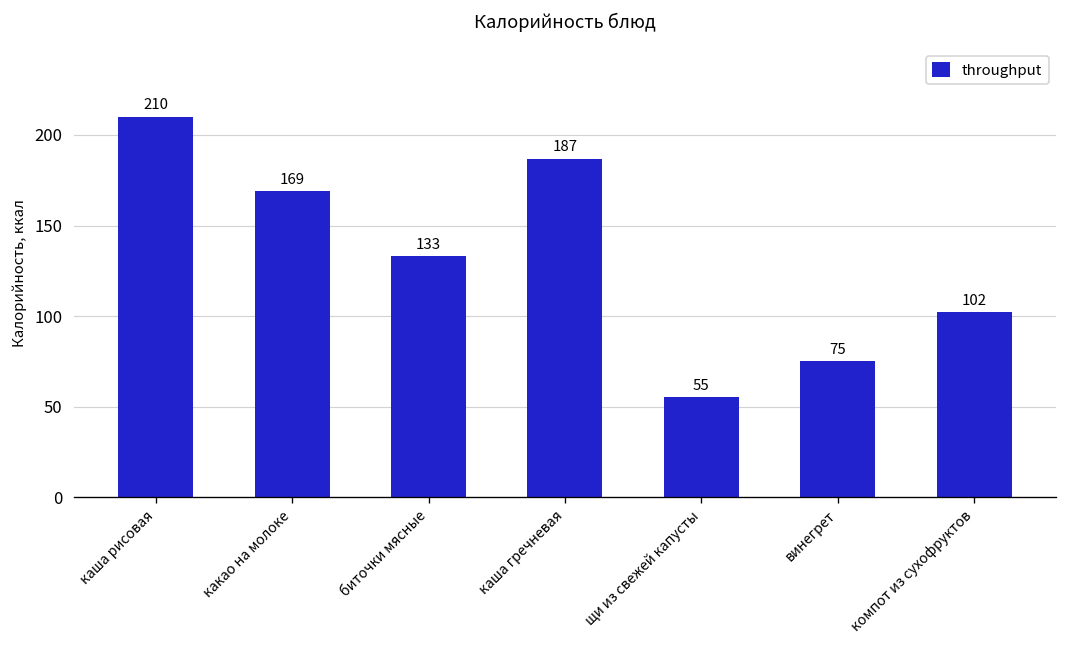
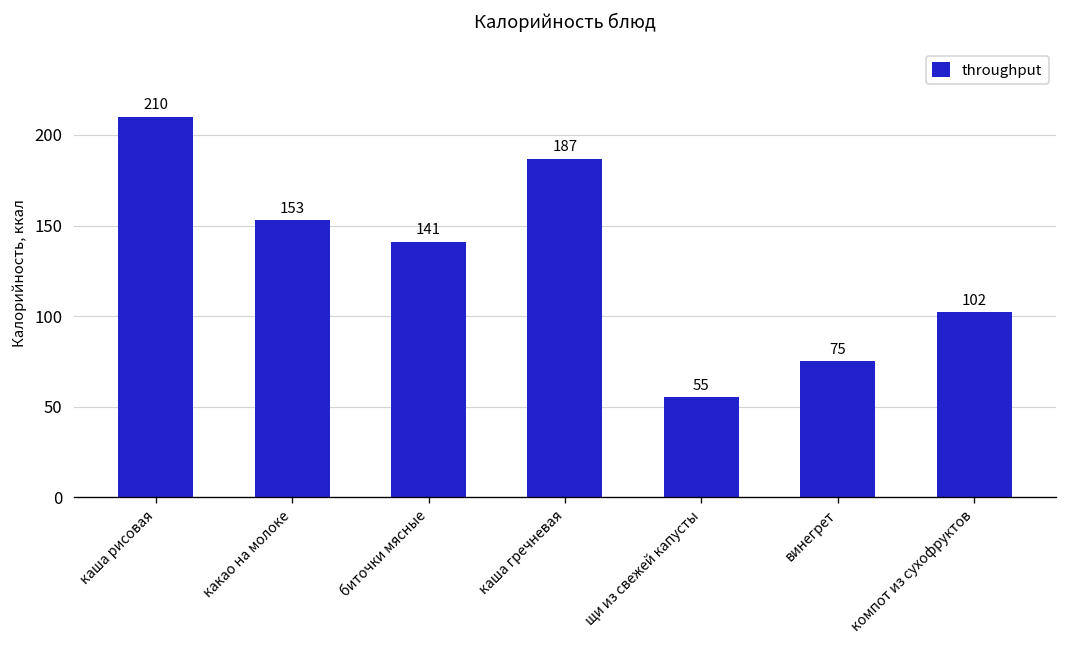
  {
    "каша рисовая": 210,
-   "какао на молоке": 169,
-   "биточки мясные": 133,
+   "какао на молоке": 153,
+   "биточки мясные": 141,
    "каша гречневая": 187,
    "щи из свежей капусты": 55,
    "винегрет": 75,
    "компот из сухофруктов": 102
  }
